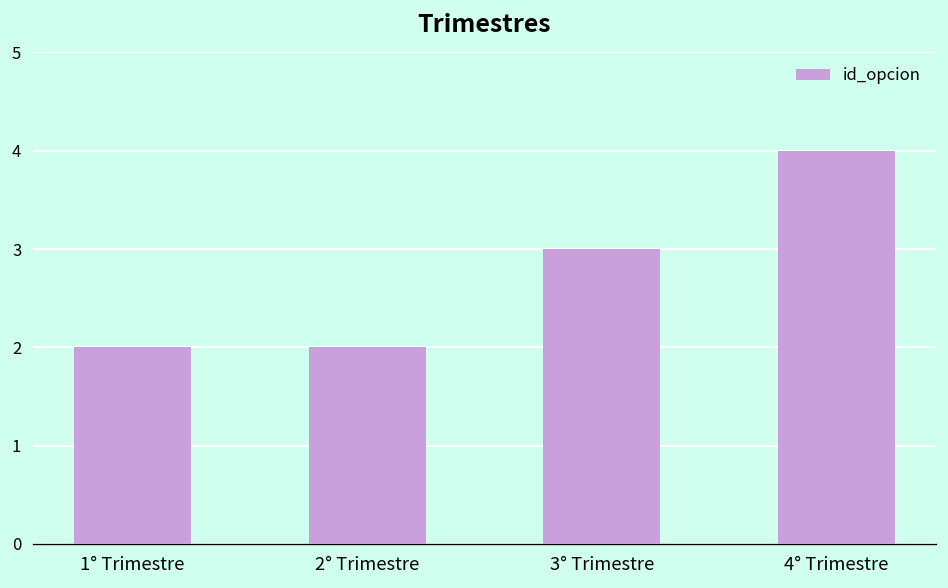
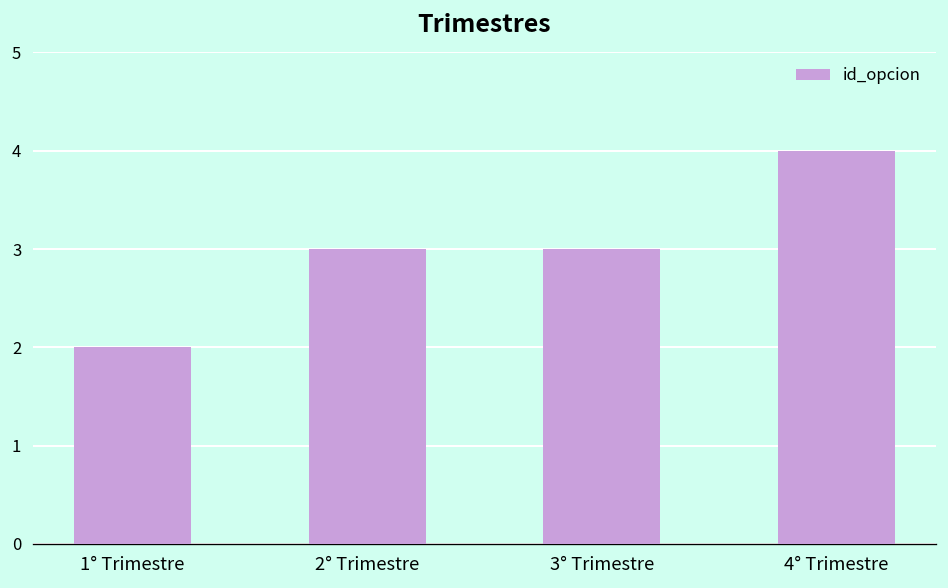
  {
    "1° Trimestre": 2,
-   "2° Trimestre": 2,
+   "2° Trimestre": 3,
    "3° Trimestre": 3,
    "4° Trimestre": 4
  }
